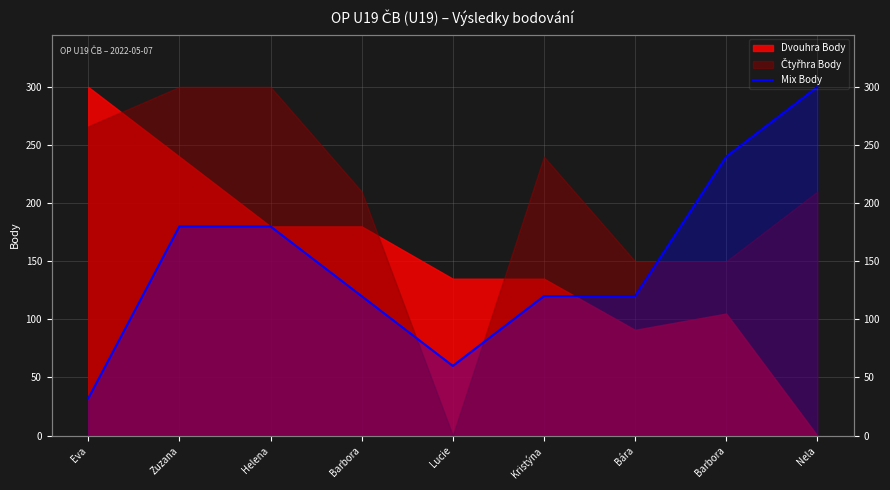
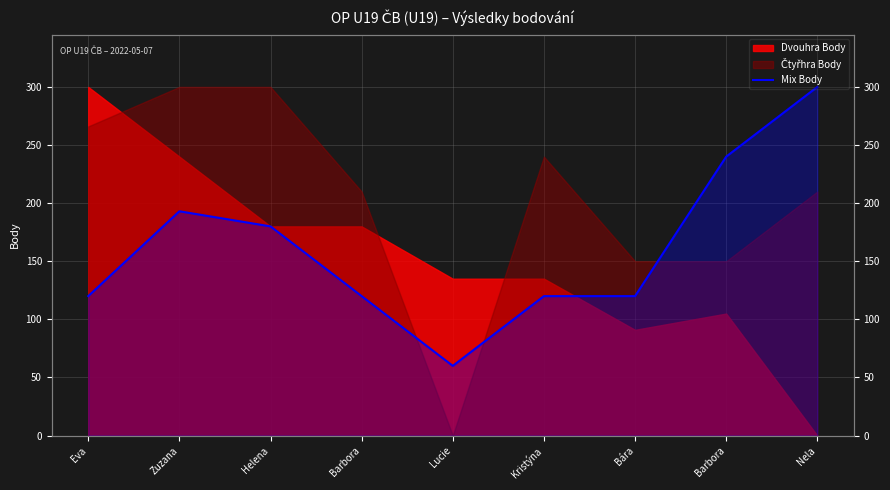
  {
    "Mix Body": {
-     "Eva": 32,
-     "Zuzana": 180,
+     "Eva": 120,
+     "Zuzana": 193,
      "Lucie": 60,
      "Kristýna": 120,
      "Bára": 120
    },
    "Dvouhra Body": {
      "Eva": 300,
      "Zuzana": 240,
      "Lucie": 135,
      "Kristýna": 135,
      "Bára": 91,
      "Nela": 0
    },
    "Čtyřhra Body": {
      "Eva": 266,
      "Zuzana": 300,
      "Helena": 300,
      "Lucie": 0,
      "Kristýna": 240,
      "Bára": 150,
      "Nela": 210
    }
  }
